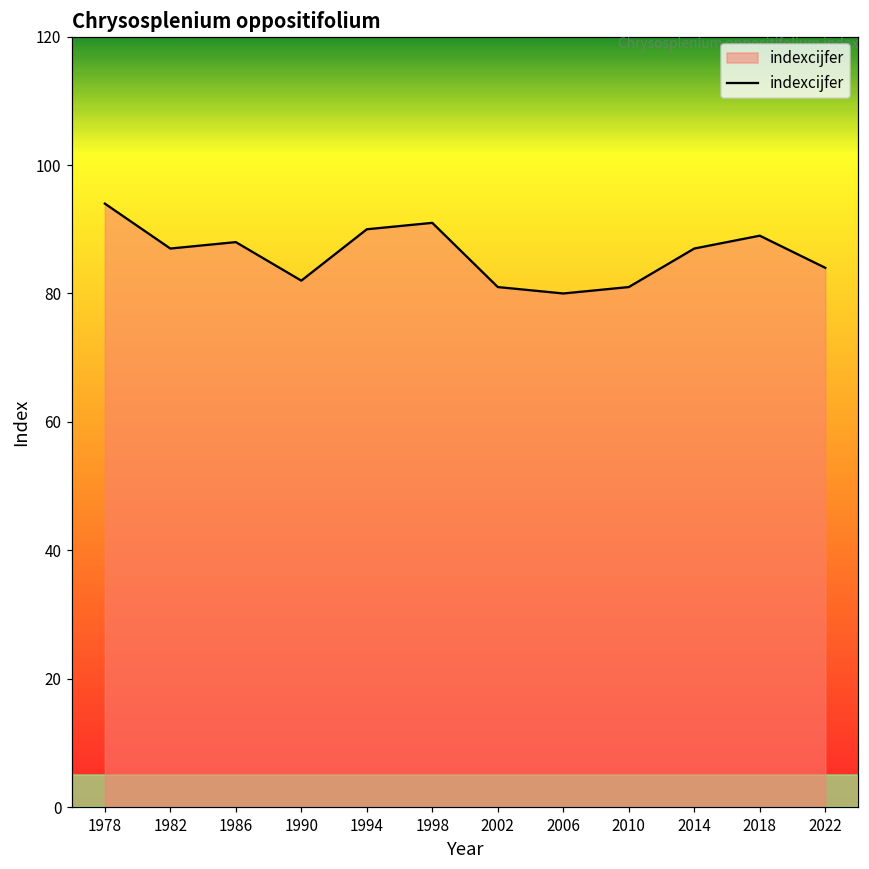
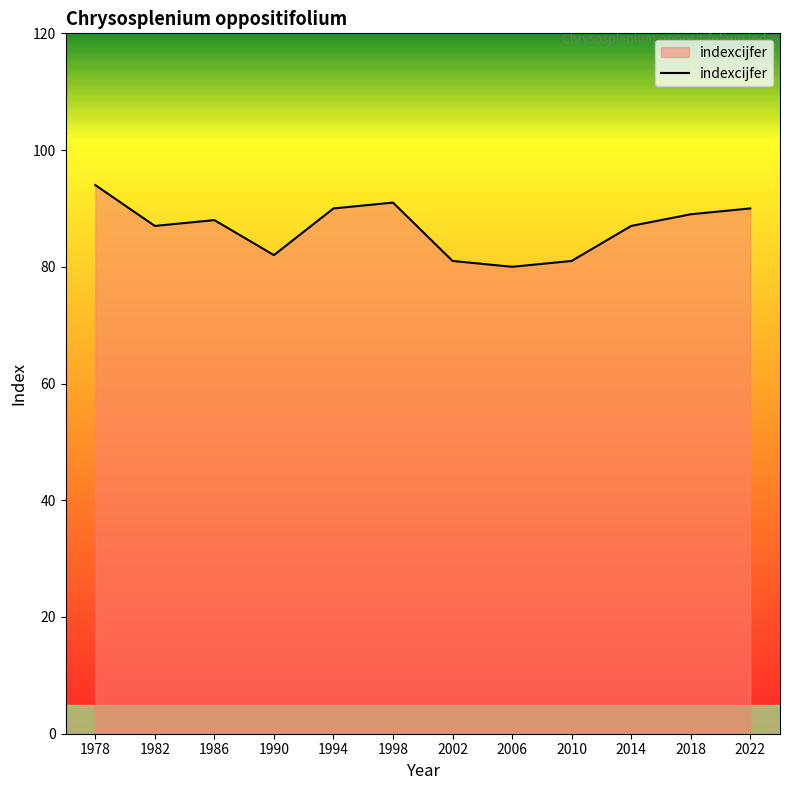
  {
    "1978": 94,
    "1982": 87,
    "1986": 88,
    "1990": 82,
    "1994": 90,
    "1998": 91,
    "2002": 81,
    "2006": 80,
    "2010": 81,
    "2014": 87,
    "2018": 89,
-   "2022": 84
+   "2022": 90
  }
